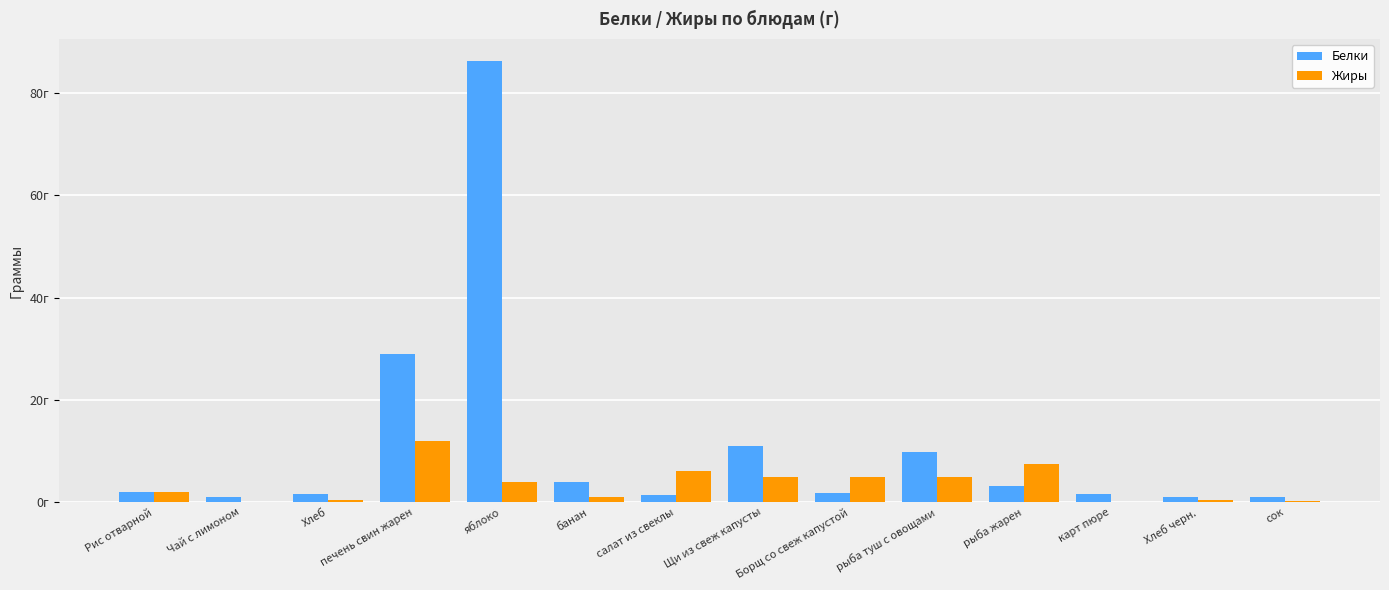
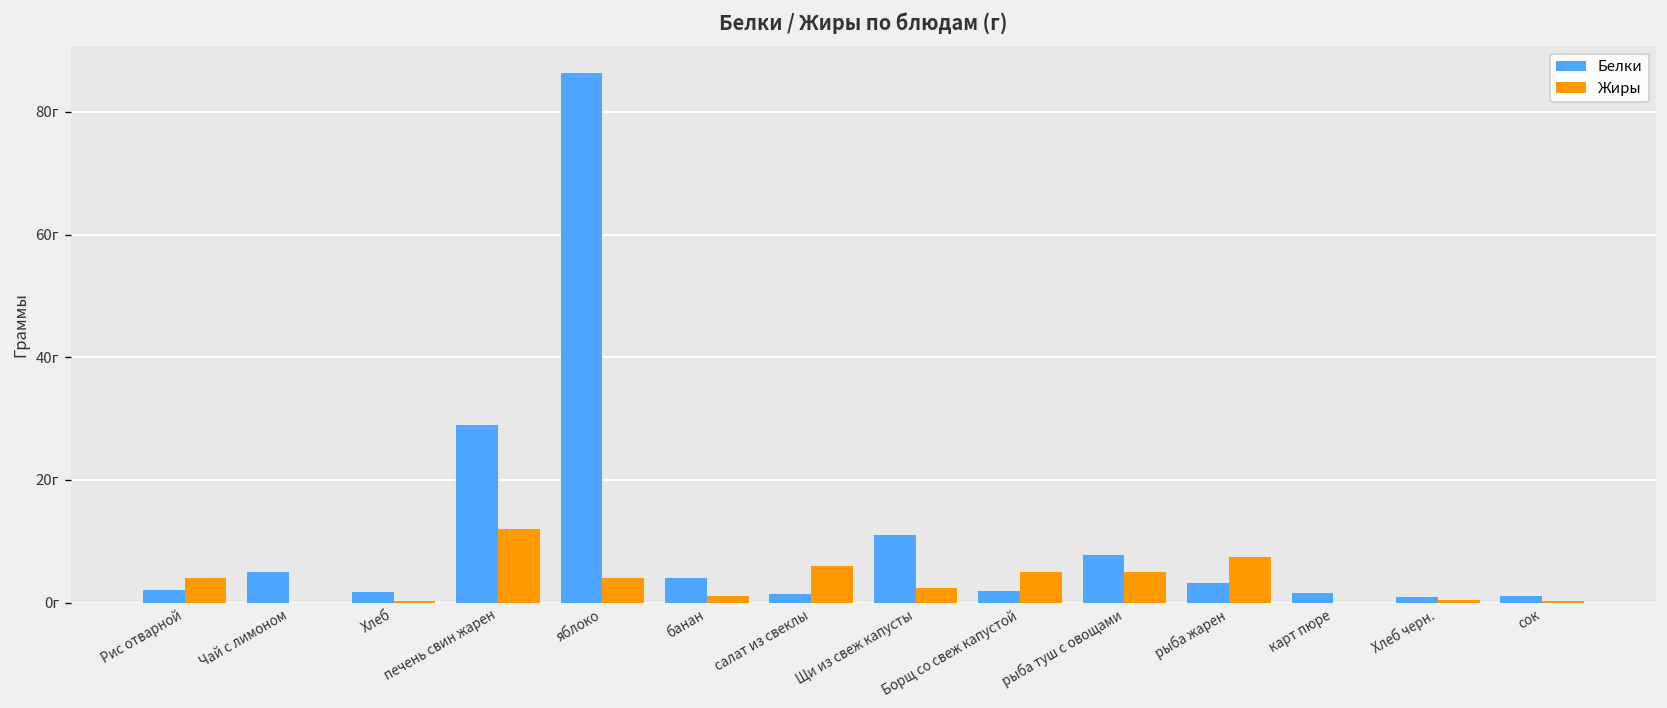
  {
    "Белки": {
      "Рис отварной": "2г",
-     "Чай с лимоном": "1г",
+     "Чай с лимоном": "5г",
      "Хлеб": "2г",
      "печень свин жарен": "29г",
      "яблоко": "86г",
      "банан": "4г",
      "салат из свеклы": "1г",
      "Щи из свеж капусты": "11г",
      "Борщ со свеж капустой": "2г",
-     "рыба туш с овощами": "10г",
+     "рыба туш с овощами": "8г",
      "рыба жарен": "3г",
      "карт пюре": "2г",
      "Хлеб черн.": "1г",
      "сок": "1г"
    },
    "Жиры": {
-     "Рис отварной": "2г",
+     "Рис отварной": "4г",
      "Чай с лимоном": "0г",
      "печень свин жарен": "12г",
      "яблоко": "4г",
      "банан": "1г",
      "салат из свеклы": "6г",
-     "Щи из свеж капусты": "5г",
+     "Щи из свеж капусты": "2г",
      "Борщ со свеж капустой": "5г",
      "рыба туш с овощами": "5г",
      "рыба жарен": "7г",
      "карт пюре": "0г"
    }
  }
